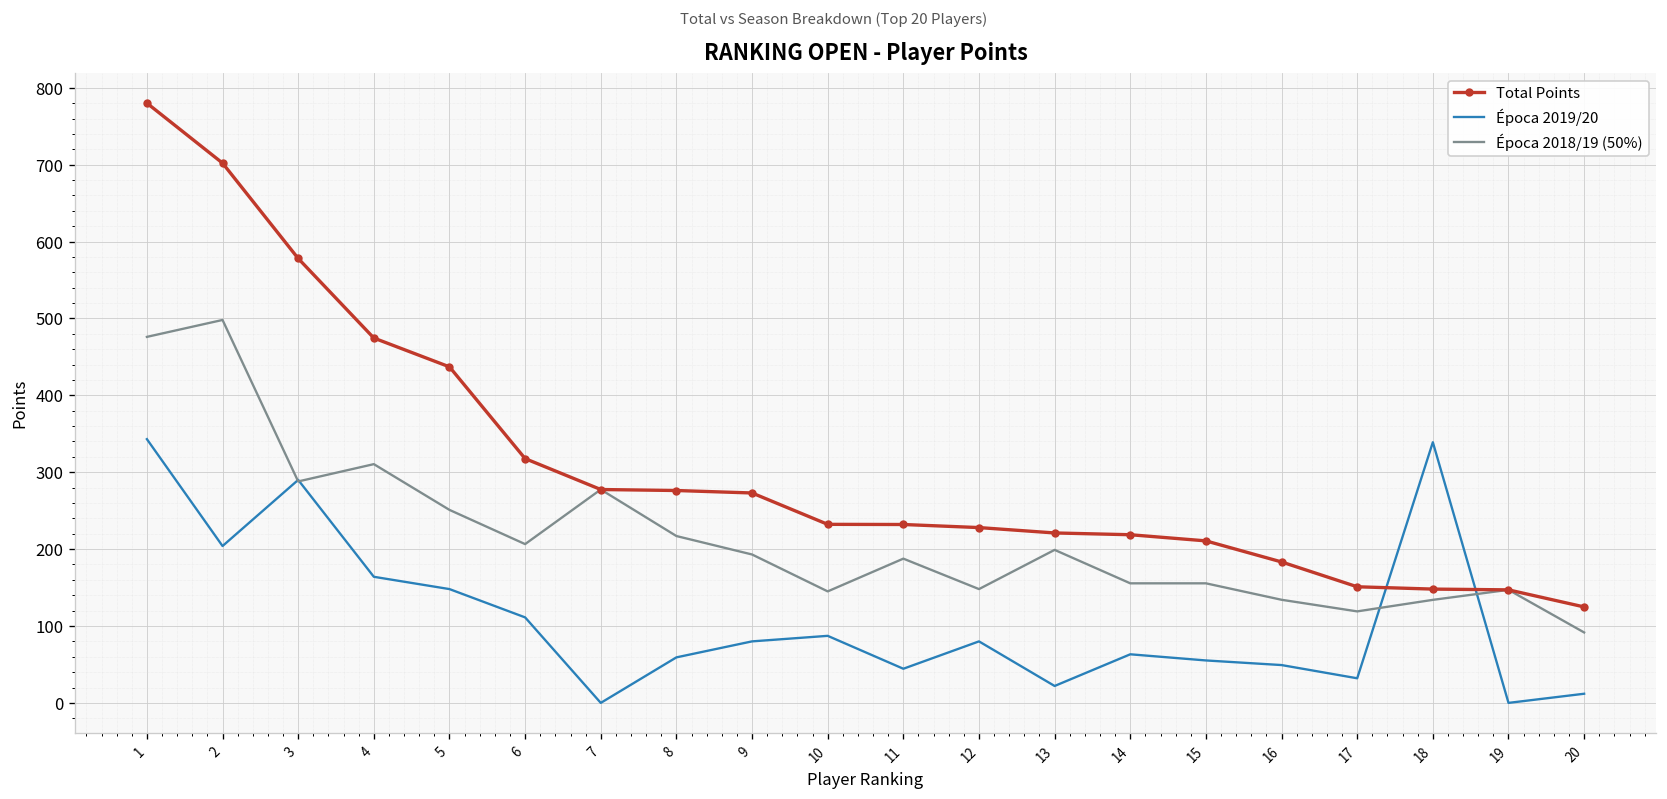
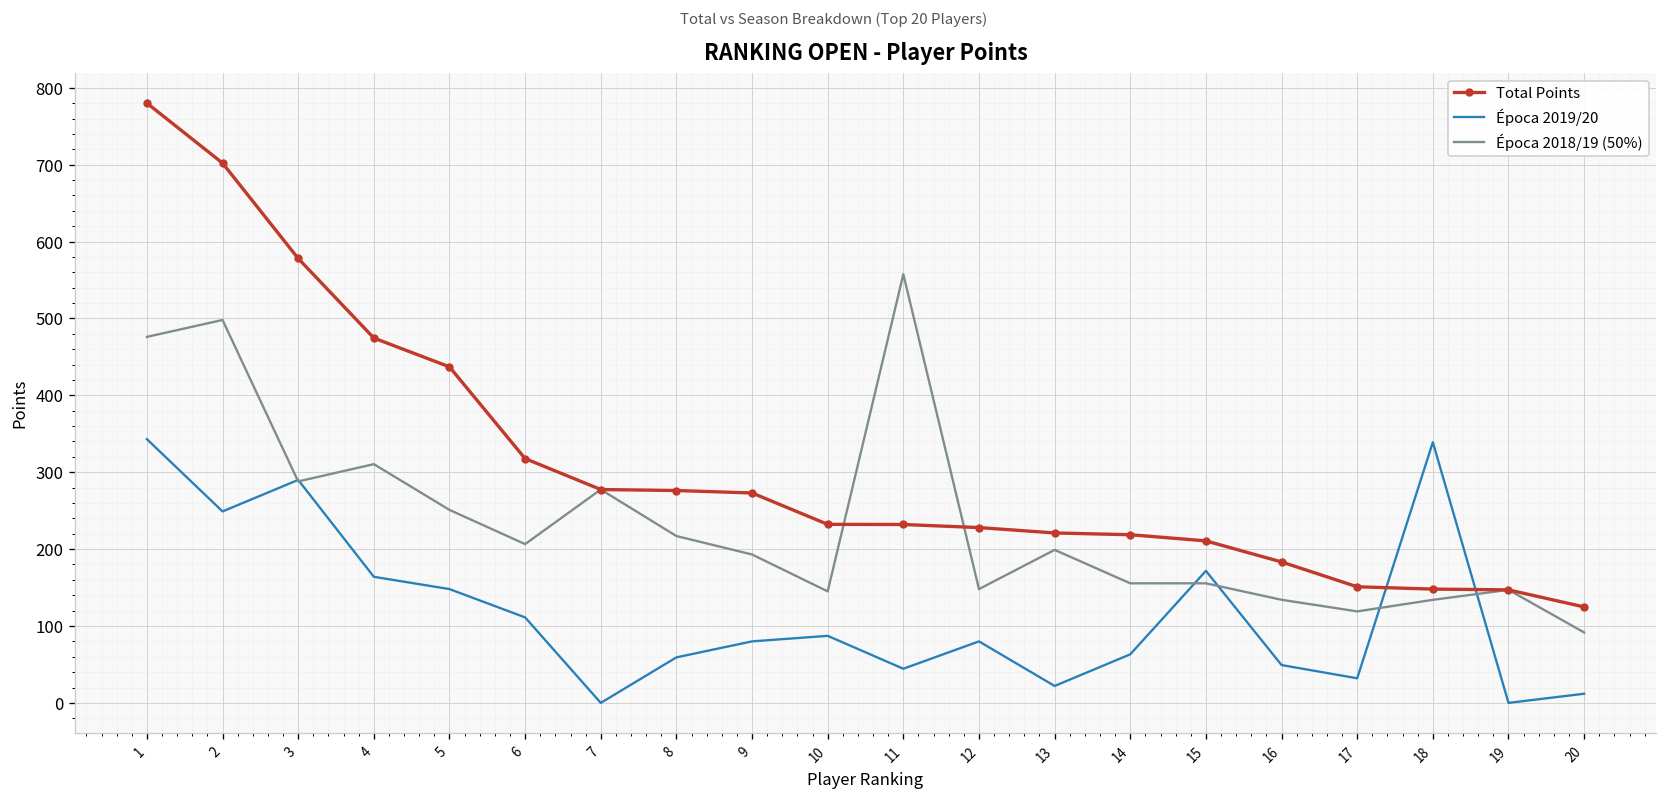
  {
    "Total Points": {
      "1": 780,
      "2": 700,
      "3": 580,
      "4": 470,
      "5": 440,
      "6": 320,
      "8": 280,
      "9": 270,
      "10": 230,
      "11": 230,
      "12": 230,
      "13": 220,
      "14": 220,
      "15": 210,
      "16": 180,
      "17": 150,
      "18": 150,
      "20": 120
    },
    "Época 2019/20": {
      "1": 340,
-     "2": 200,
+     "2": 250,
      "4": 160,
      "5": 150,
      "6": 110,
      "7": 0,
      "8": 60,
      "9": 80,
      "10": 90,
      "11": 40,
      "12": 80,
      "13": 20,
      "14": 60,
-     "15": 60,
+     "15": 170,
      "16": 50,
      "17": 30,
      "18": 340,
      "19": 0,
      "20": 10
    },
    "Época 2018/19 (50%)": {
      "1": 480,
      "2": 500,
      "4": 310,
      "5": 250,
      "6": 210,
      "8": 220,
      "9": 190,
      "10": 150,
-     "11": 190,
+     "11": 560,
      "12": 150,
      "13": 200,
      "14": 160,
      "15": 160,
      "16": 130,
      "17": 120,
      "18": 130,
      "20": 90
    }
  }
